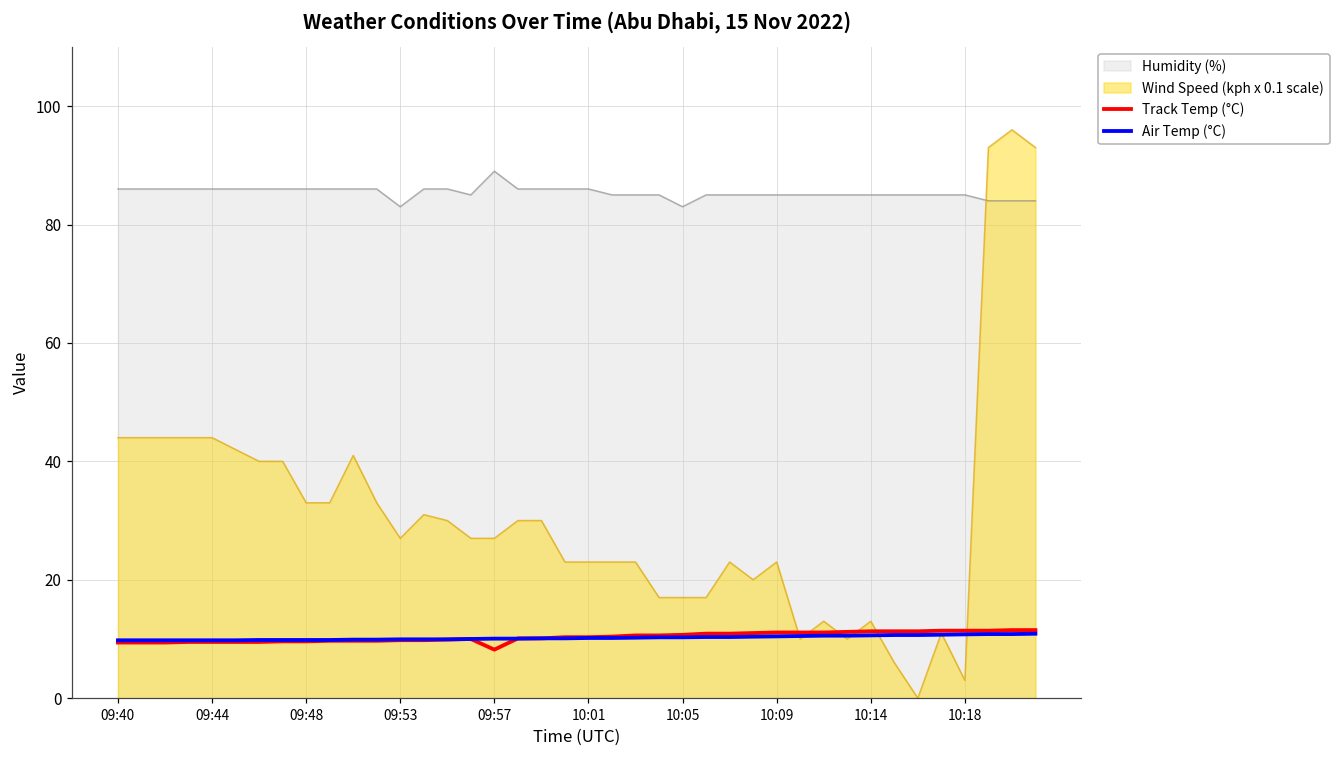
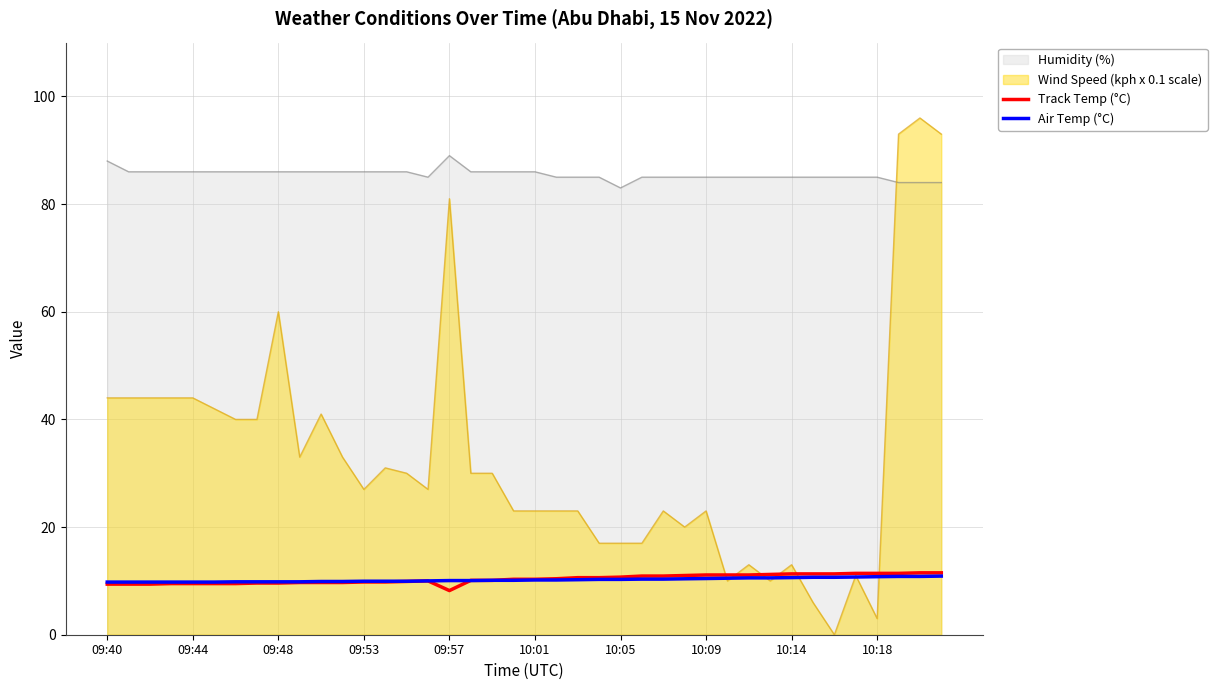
  {
    "Humidity (%)": {
-     "09:40": 86,
+     "09:40": 88,
      "09:44": 86,
      "09:48": 86,
-     "09:53": 83,
+     "09:53": 86,
      "09:57": 89,
      "10:01": 86,
      "10:05": 83,
      "10:09": 85,
      "10:14": 85,
      "10:18": 85
    },
    "Wind Speed (kph x 0.1 scale)": {
      "09:40": 44,
      "09:44": 44,
-     "09:48": 33,
+     "09:48": 60,
      "09:53": 27,
-     "09:57": 27,
+     "09:57": 81,
      "10:01": 23,
      "10:05": 17,
      "10:09": 23,
      "10:14": 13,
      "10:18": 3
    },
    "Track Temp (°C)": {
      "09:57": 8,
      "10:09": 11,
      "10:14": 11,
      "10:18": 11
    },
    "Air Temp (°C)": {
      "09:57": 10,
      "10:09": 10,
      "10:14": 11,
      "10:18": 11
    }
  }
